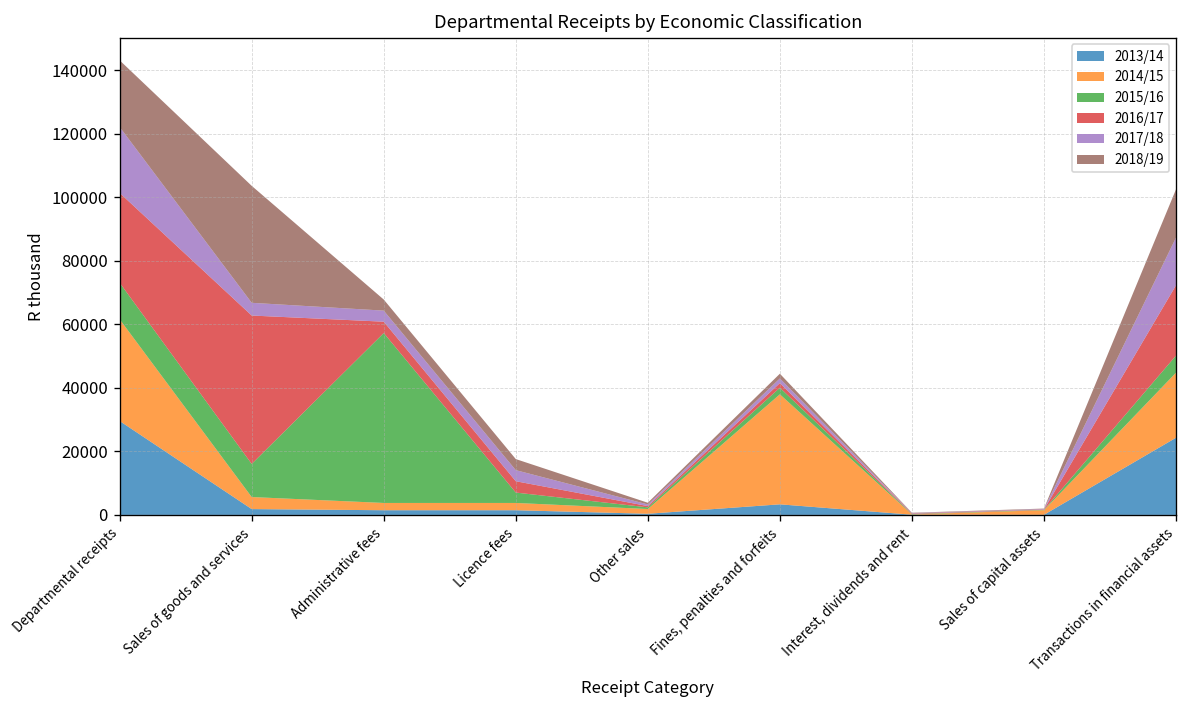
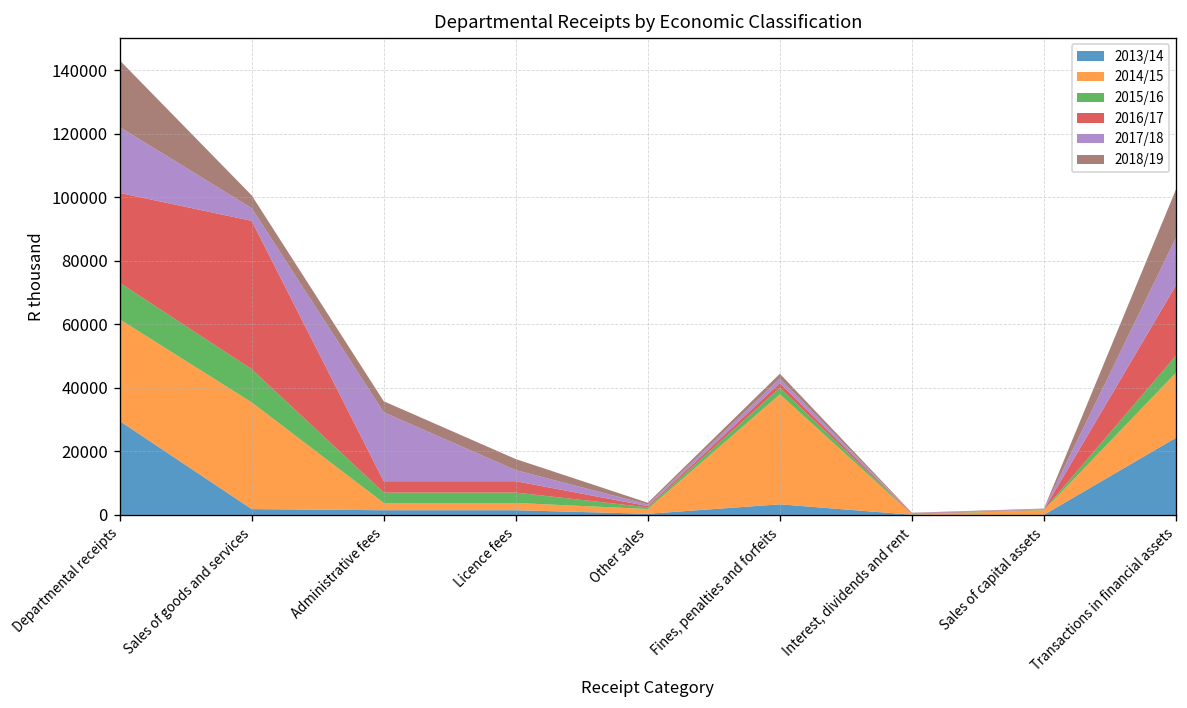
  {
    "2013/14": {
      "Departmental receipts": 30000,
      "Sales of goods and services": 2000,
      "Administrative fees": 1000,
      "Licence fees": 1000,
      "Fines, penalties and forfeits": 3000,
      "Transactions in financial assets": 24000
    },
    "2014/15": {
      "Departmental receipts": 32000,
-     "Sales of goods and services": 4000,
+     "Sales of goods and services": 34000,
      "Administrative fees": 2000,
      "Licence fees": 2000,
      "Fines, penalties and forfeits": 35000,
      "Transactions in financial assets": 20000
    },
    "2015/16": {
      "Departmental receipts": 11000,
      "Sales of goods and services": 10000,
-     "Administrative fees": 53000,
+     "Administrative fees": 3000,
      "Licence fees": 3000,
      "Fines, penalties and forfeits": 2000,
      "Transactions in financial assets": 5000
    },
    "2016/17": {
      "Departmental receipts": 28000,
      "Sales of goods and services": 47000,
      "Administrative fees": 4000,
      "Licence fees": 4000,
      "Fines, penalties and forfeits": 1000,
      "Transactions in financial assets": 22000
    },
    "2017/18": {
      "Departmental receipts": 21000,
      "Sales of goods and services": 4000,
-     "Administrative fees": 3000,
+     "Administrative fees": 22000,
      "Licence fees": 3000,
      "Fines, penalties and forfeits": 1000,
      "Transactions in financial assets": 15000
    },
    "2018/19": {
      "Departmental receipts": 21000,
-     "Sales of goods and services": 37000,
+     "Sales of goods and services": 4000,
      "Administrative fees": 3000,
      "Licence fees": 3000,
      "Fines, penalties and forfeits": 1000,
      "Transactions in financial assets": 15000
    }
  }
